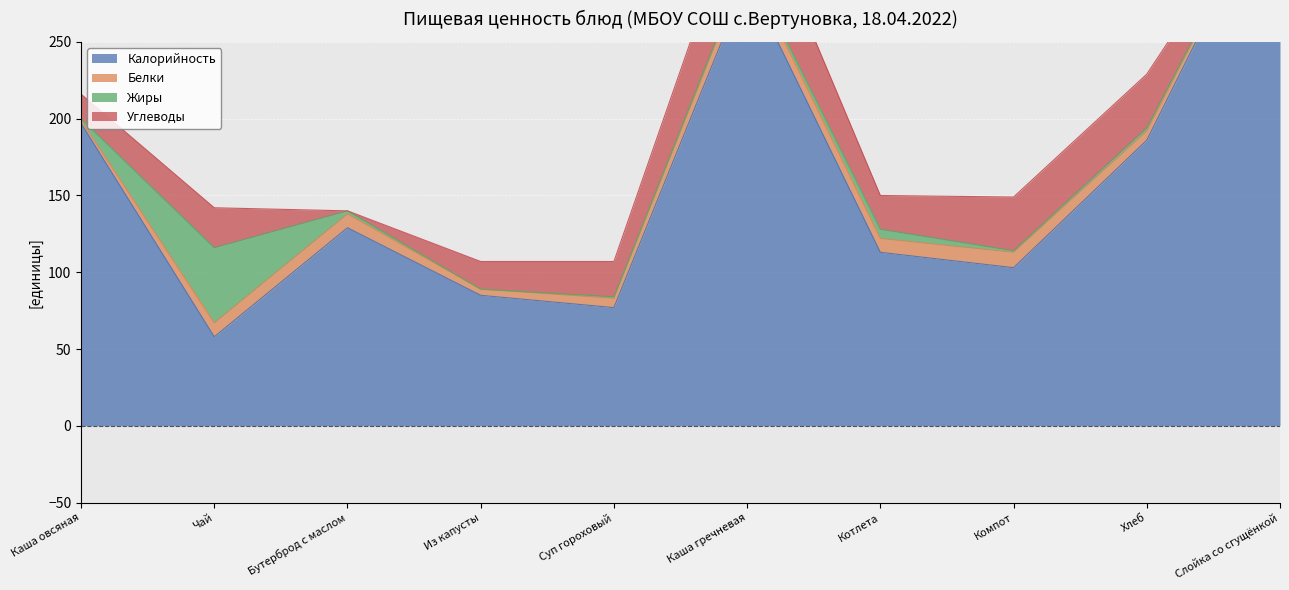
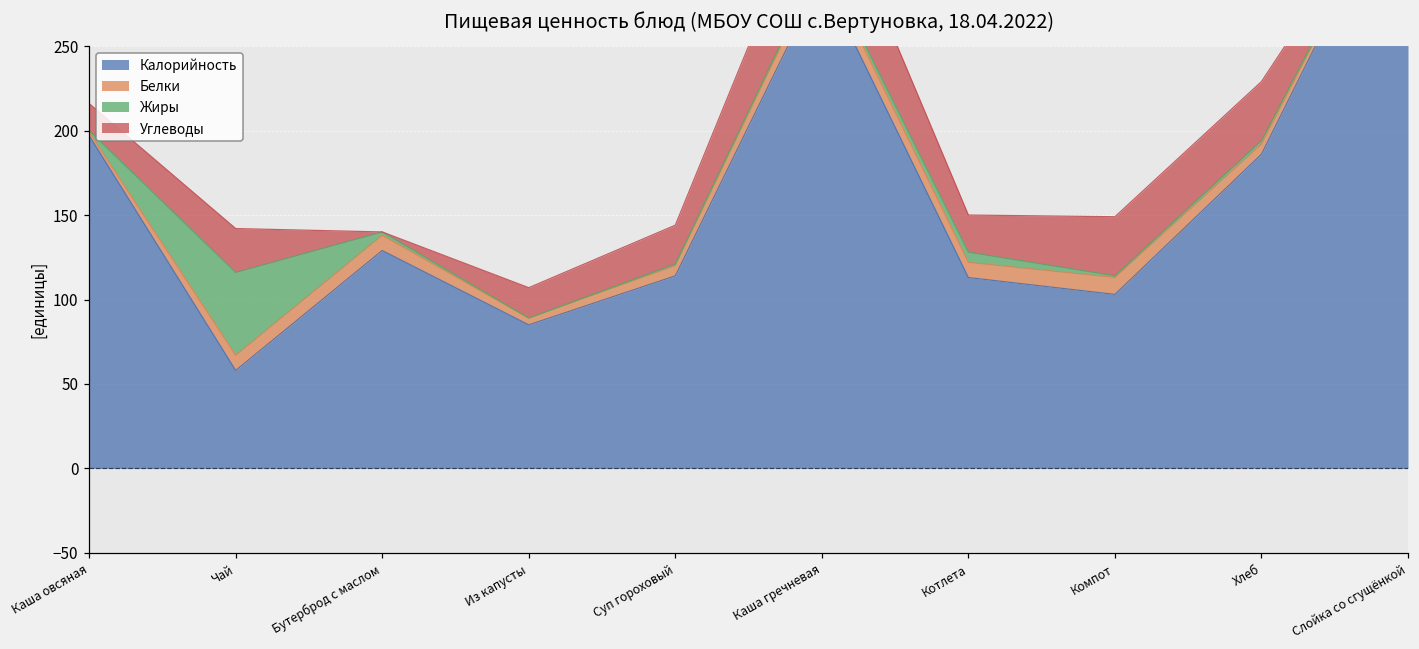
  {
    "Калорийность": {
      "Каша овсяная": 197,
      "Чай": 58,
      "Бутерброд с маслом": 129,
      "Из капусты": 85,
-     "Суп гороховый": 77,
+     "Суп гороховый": 114,
      "Котлета": 113,
      "Компот": 103,
      "Хлеб": 186
    },
    "Жиры": {
      "Чай": 49,
      "Котлета": 6,
      "Хлеб": 2
    }
  }
